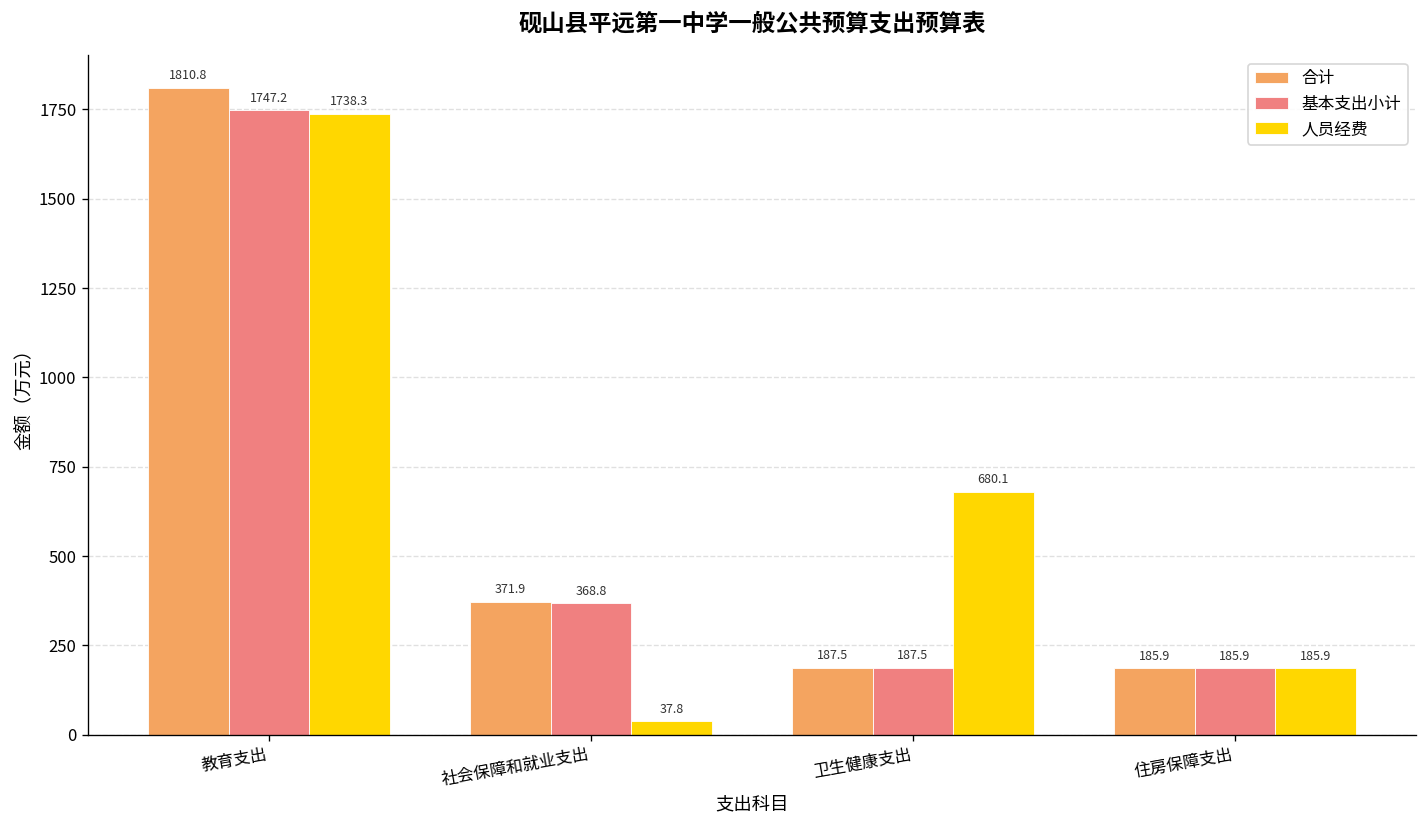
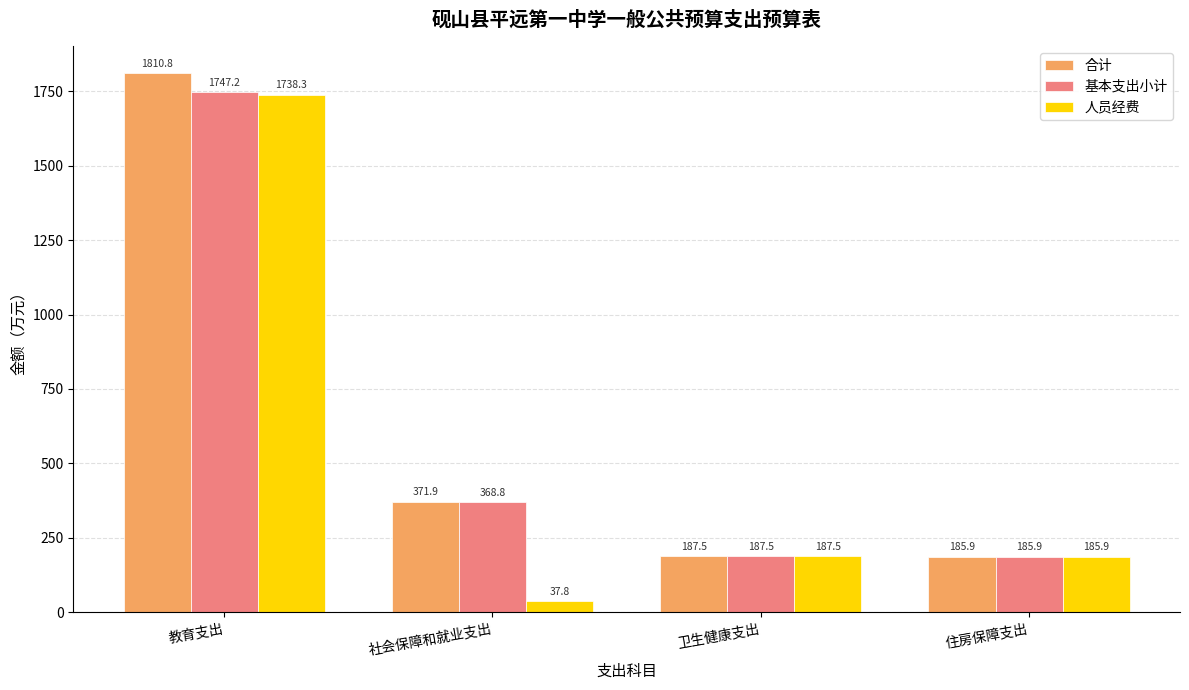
  {
    "人员经费": {
      "教育支出": 1738.3,
      "社会保障和就业支出": 37.8,
-     "卫生健康支出": 680.1,
+     "卫生健康支出": 187.5,
      "住房保障支出": 185.9
    }
  }
